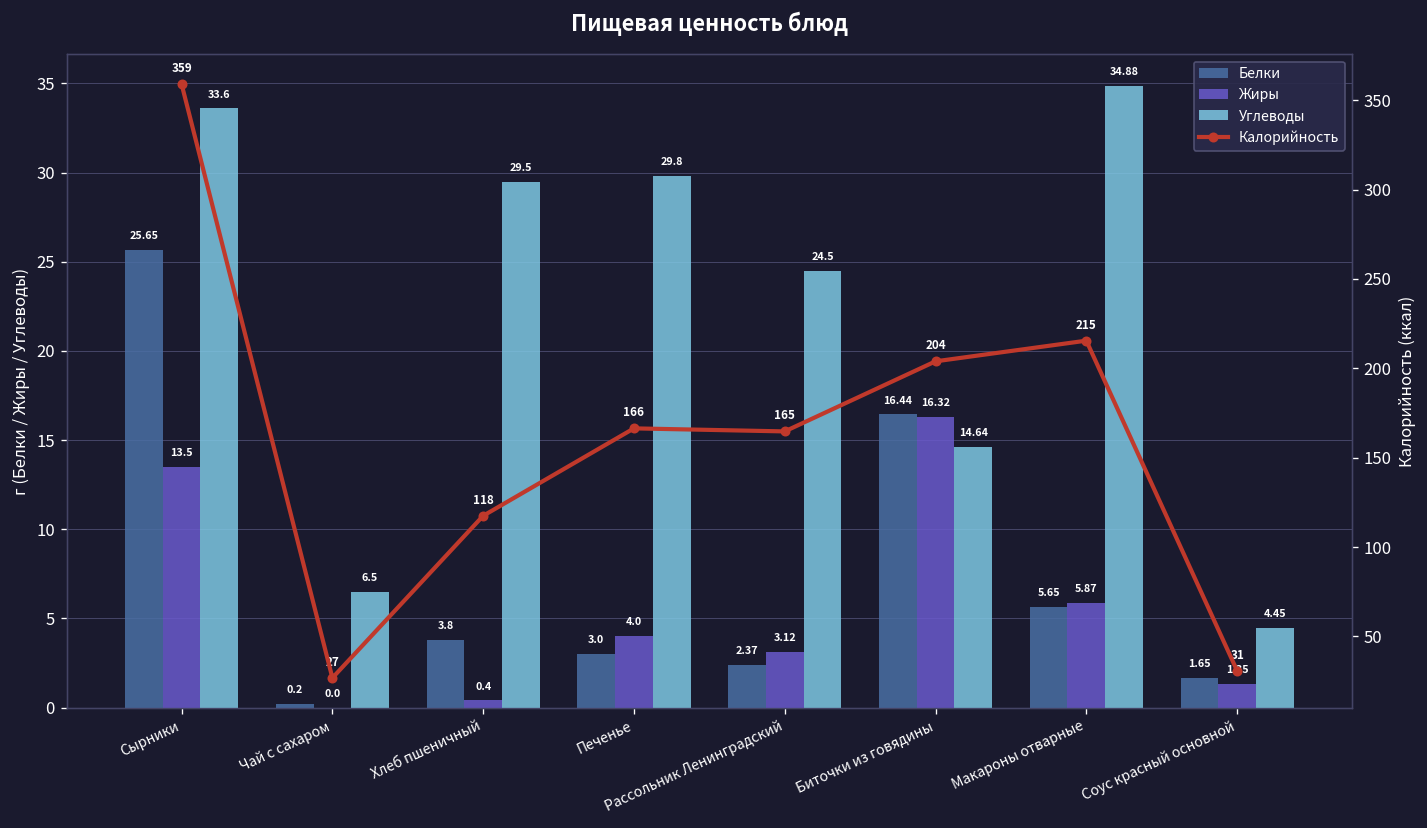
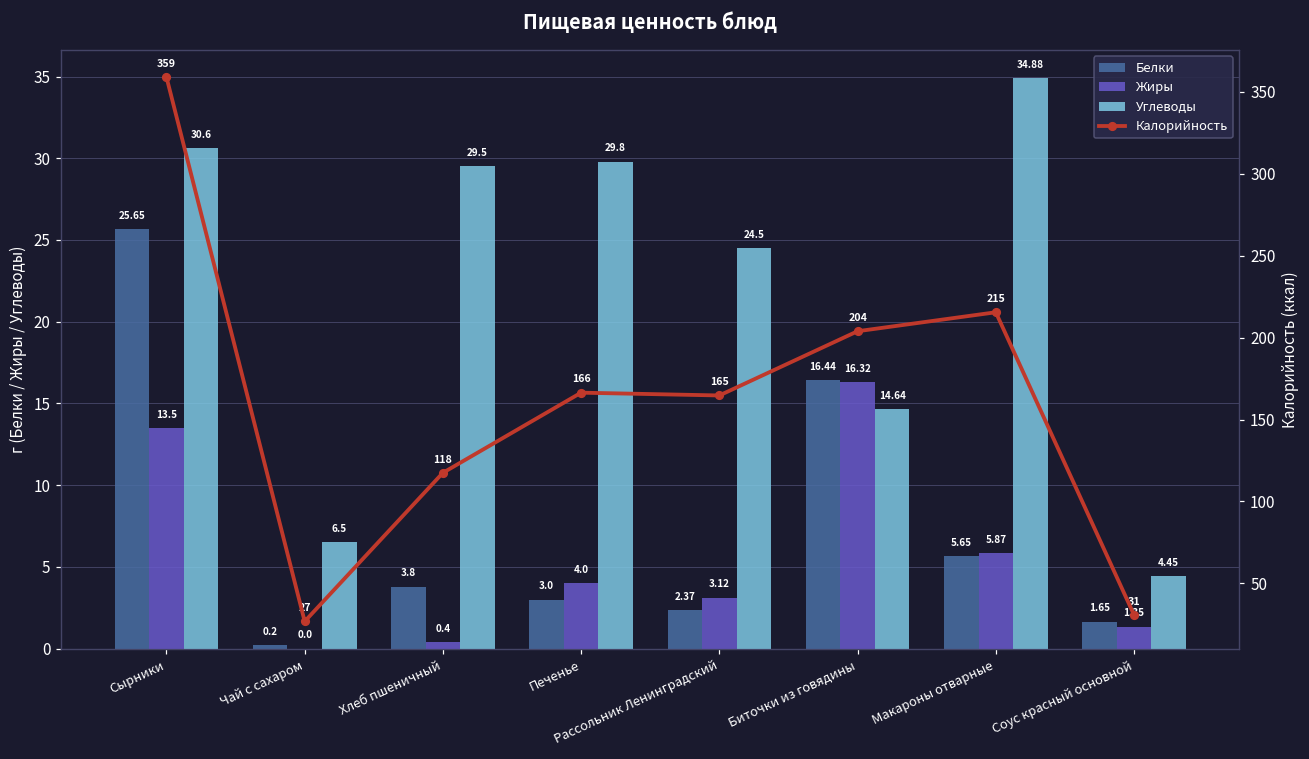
  {
    "Углеводы": {
-     "Сырники": 33.6,
+     "Сырники": 30.6,
      "Чай с сахаром": 6.5,
      "Хлеб пшеничный": 29.5,
      "Печенье": 29.8,
      "Рассольник Ленинградский": 24.5,
      "Биточки из говядины": 14.64,
      "Макароны отварные": 34.88,
      "Соус красный основной": 4.45
    },
    "Калорийность": {
      "Сырники": 359,
      "Чай с сахаром": 27,
      "Хлеб пшеничный": 118,
      "Печенье": 166,
      "Рассольник Ленинградский": 165,
      "Биточки из говядины": 204,
      "Макароны отварные": 215,
      "Соус красный основной": 31
    }
  }
